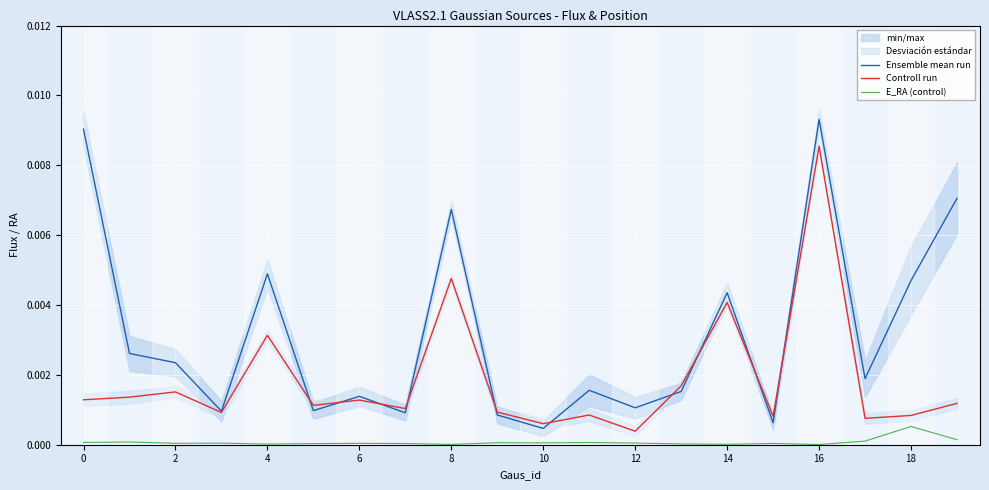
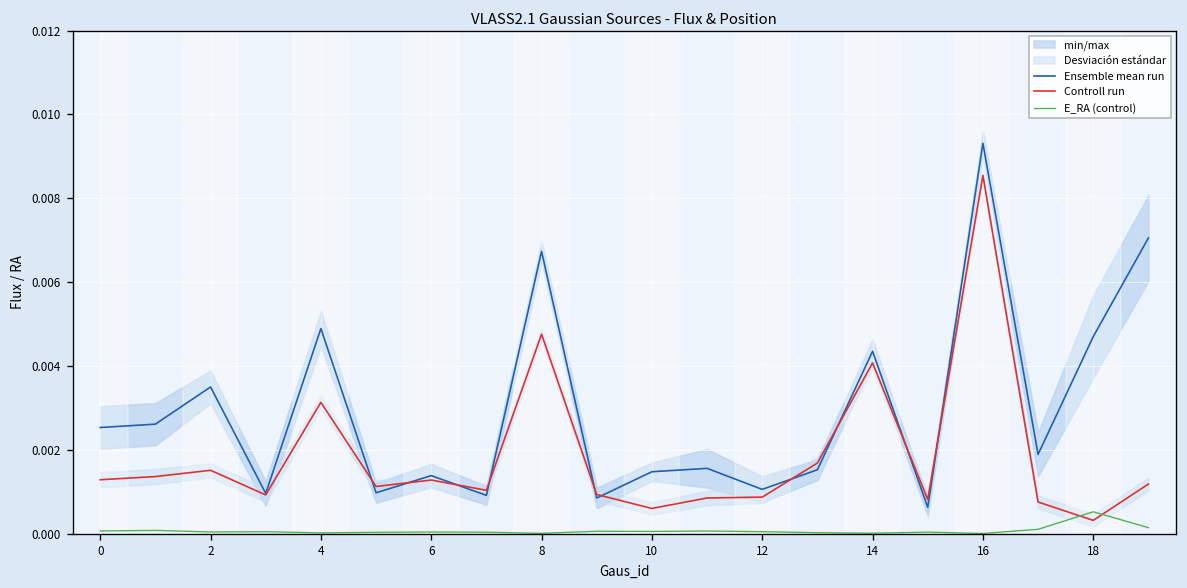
  {
    "Ensemble mean run": {
-     "0": 0.0090,
-     "2": 0.0023,
+     "0": 0.0025,
+     "2": 0.0035,
      "4": 0.0049,
      "8": 0.0067,
-     "10": 0.0005,
+     "10": 0.0015,
      "14": 0.0044,
      "16": 0.0093,
      "18": 0.0047
    },
    "Controll run": {
      "0": 0.0013,
      "2": 0.0015,
      "4": 0.0031,
      "6": 0.0013,
      "8": 0.0048,
      "10": 0.0006,
-     "12": 0.0004,
+     "12": 0.0009,
      "14": 0.0041,
      "16": 0.0085,
-     "18": 0.0008
+     "18": 0.0003
    },
    "E_RA (control)": {
      "0": 0.0001,
      "2": 0.0000,
      "4": 0.0000,
      "6": 0.0000,
      "8": 0.0000,
      "10": 0.0001,
      "12": 0.0000,
      "14": 0.0000,
      "16": 0.0000
    }
  }
